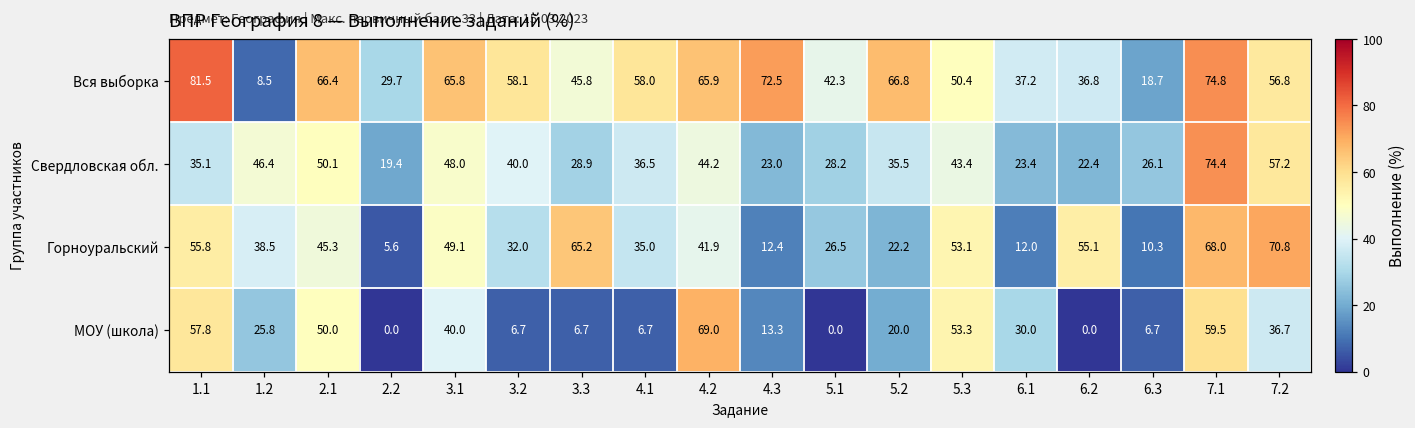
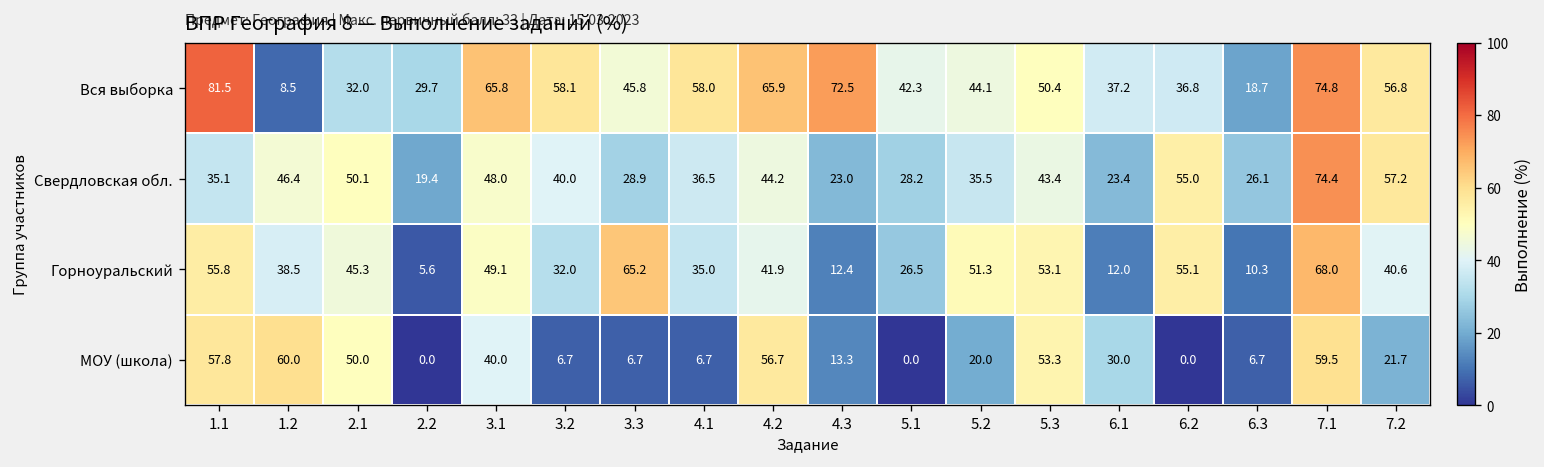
  {
    "Вся выборка": {
      "1.1": 81.5,
      "1.2": 8.5,
-     "2.1": 66.4,
+     "2.1": 32.0,
      "2.2": 29.7,
      "3.1": 65.8,
      "3.2": 58.1,
      "3.3": 45.8,
      "4.1": 58.0,
      "4.2": 65.9,
      "4.3": 72.5,
      "5.1": 42.3,
-     "5.2": 66.8,
+     "5.2": 44.1,
      "5.3": 50.4,
      "6.1": 37.2,
      "6.2": 36.8,
      "6.3": 18.7,
      "7.1": 74.8,
      "7.2": 56.8
    },
    "Свердловская обл.": {
      "1.1": 35.1,
      "1.2": 46.4,
      "2.1": 50.1,
      "2.2": 19.4,
      "3.1": 48.0,
      "3.2": 40.0,
      "3.3": 28.9,
      "4.1": 36.5,
      "4.2": 44.2,
      "4.3": 23.0,
      "5.1": 28.2,
      "5.2": 35.5,
      "5.3": 43.4,
      "6.1": 23.4,
-     "6.2": 22.4,
+     "6.2": 55.0,
      "6.3": 26.1,
      "7.1": 74.4,
      "7.2": 57.2
    },
    "Горноуральский": {
      "1.1": 55.8,
      "1.2": 38.5,
      "2.1": 45.3,
      "2.2": 5.6,
      "3.1": 49.1,
      "3.2": 32.0,
      "3.3": 65.2,
      "4.1": 35.0,
      "4.2": 41.9,
      "4.3": 12.4,
      "5.1": 26.5,
-     "5.2": 22.2,
+     "5.2": 51.3,
      "5.3": 53.1,
      "6.1": 12.0,
      "6.2": 55.1,
      "6.3": 10.3,
      "7.1": 68.0,
-     "7.2": 70.8
+     "7.2": 40.6
    },
    "МОУ (школа)": {
      "1.1": 57.8,
-     "1.2": 25.8,
+     "1.2": 60.0,
      "2.1": 50.0,
      "2.2": 0.0,
      "3.1": 40.0,
      "3.2": 6.7,
      "3.3": 6.7,
      "4.1": 6.7,
-     "4.2": 69.0,
+     "4.2": 56.7,
      "4.3": 13.3,
      "5.1": 0.0,
      "5.2": 20.0,
      "5.3": 53.3,
      "6.1": 30.0,
      "6.2": 0.0,
      "6.3": 6.7,
      "7.1": 59.5,
-     "7.2": 36.7
+     "7.2": 21.7
    }
  }
